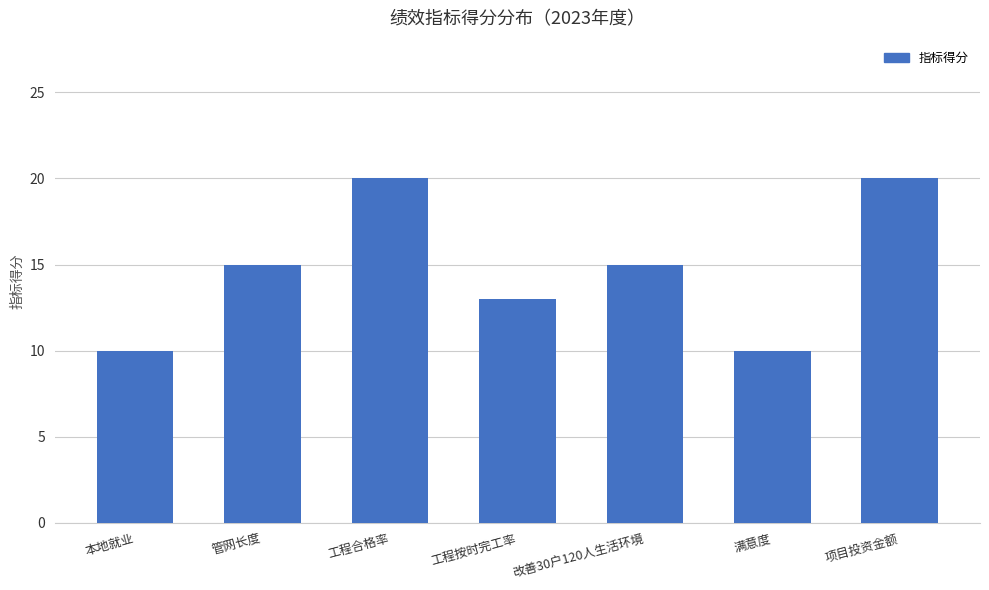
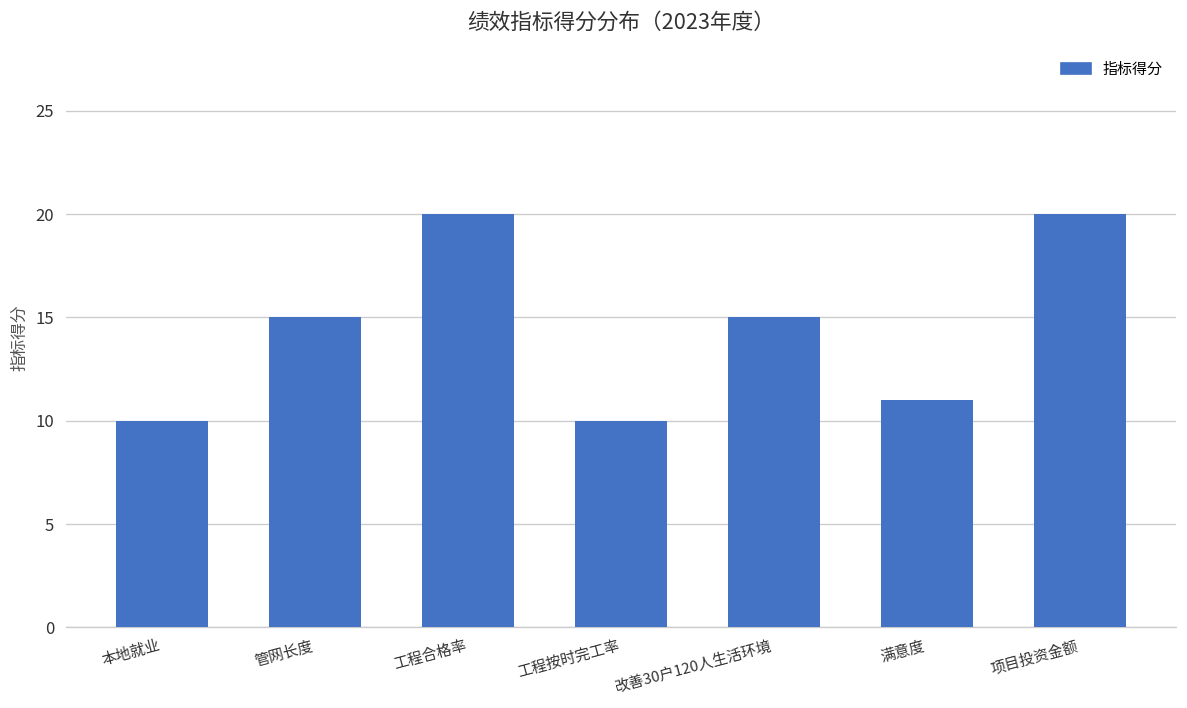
  {
    "本地就业": 10,
    "管网长度": 15,
    "工程合格率": 20,
-   "工程按时完工率": 13,
+   "工程按时完工率": 10,
    "改善30户120人生活环境": 15,
-   "满意度": 10,
+   "满意度": 11,
    "项目投资金额": 20
  }
